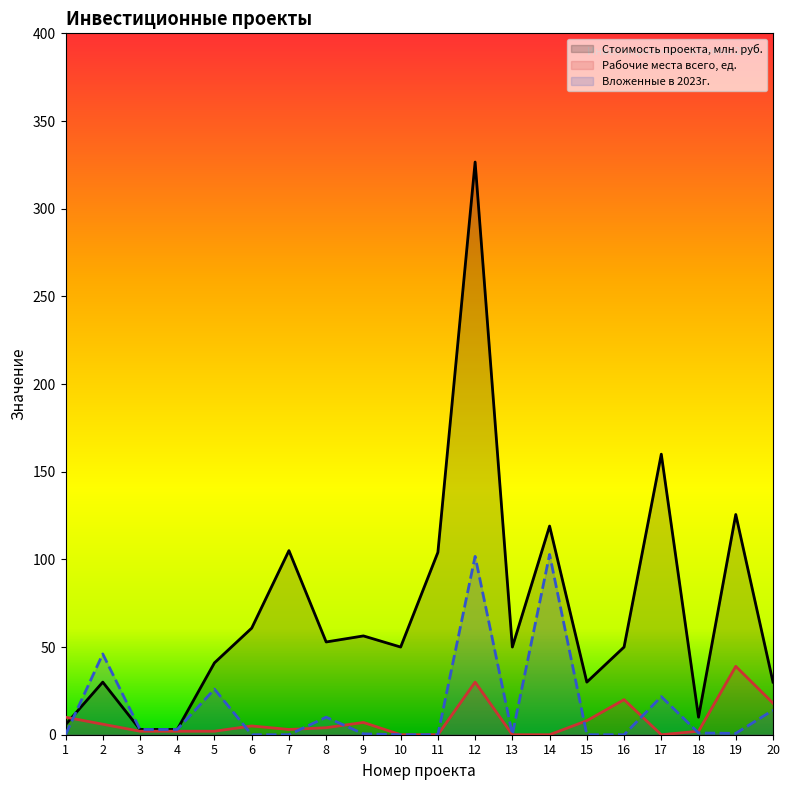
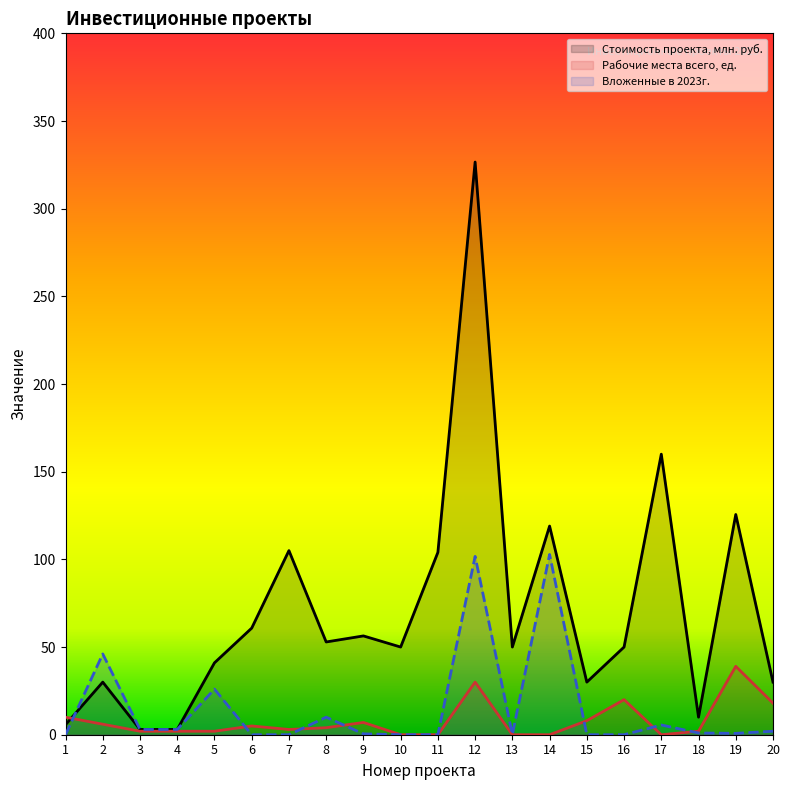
  {
    "Вложенные в 2023г.": {
      "1": 0,
      "2": 46,
      "5": 26,
      "6": 0,
      "7": 0,
      "8": 10,
      "9": 1,
      "12": 102,
      "14": 103,
      "15": 0,
      "16": 0,
-     "17": 22,
+     "17": 6,
      "19": 1,
-     "20": 14
+     "20": 2
    }
  }
